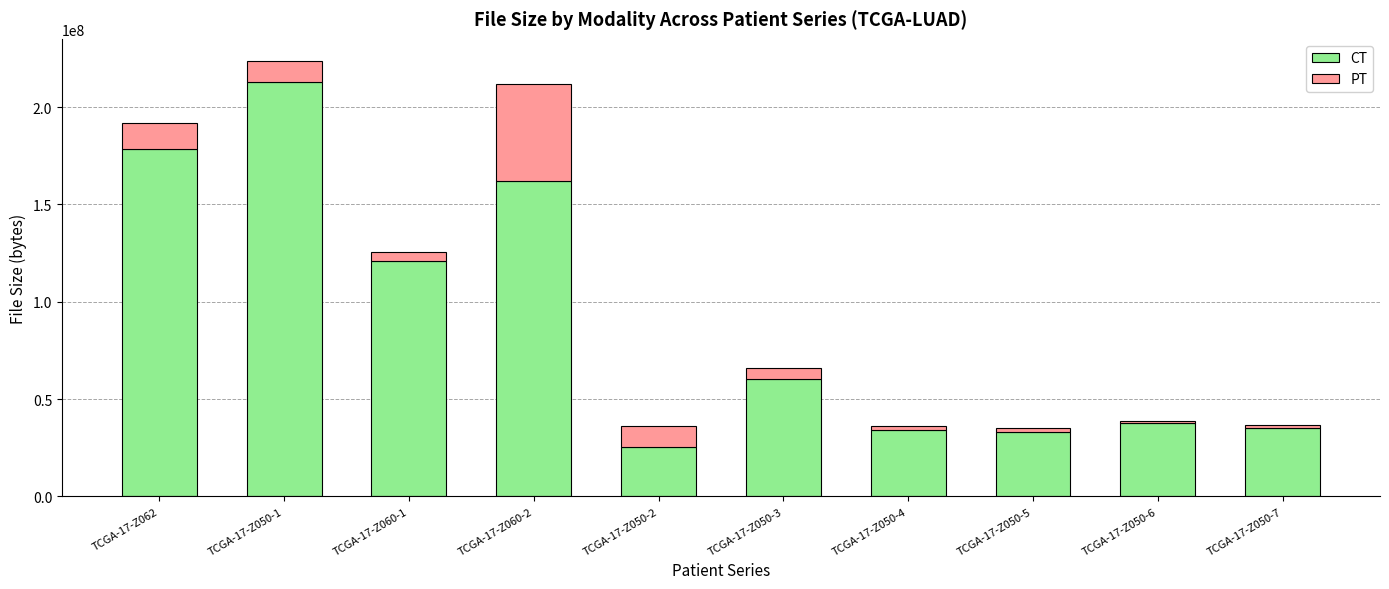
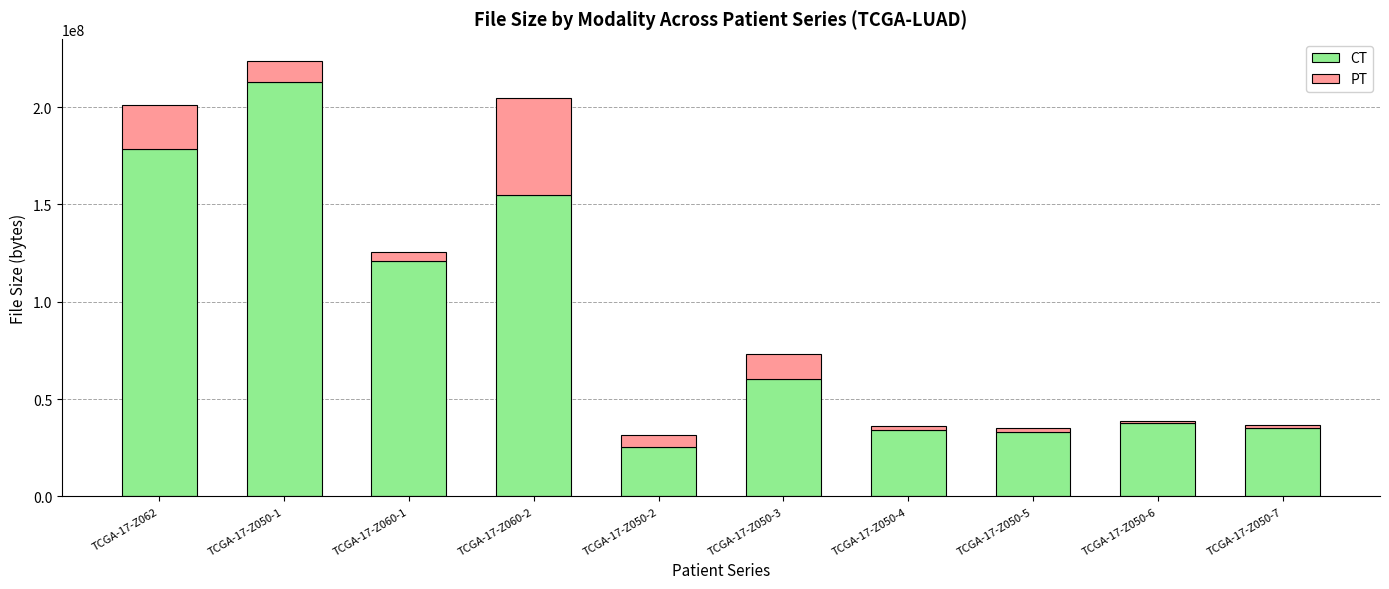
  {
    "CT": {
      "TCGA-17-Z062": 179000000,
      "TCGA-17-Z050-1": 213000000,
      "TCGA-17-Z060-1": 121000000,
-     "TCGA-17-Z060-2": 162000000,
+     "TCGA-17-Z060-2": 155000000,
      "TCGA-17-Z050-2": 25000000,
      "TCGA-17-Z050-3": 60000000,
      "TCGA-17-Z050-4": 34000000,
      "TCGA-17-Z050-5": 33000000,
      "TCGA-17-Z050-6": 37000000,
      "TCGA-17-Z050-7": 35000000
    },
    "PT": {
-     "TCGA-17-Z062": 13000000,
+     "TCGA-17-Z062": 22000000,
      "TCGA-17-Z050-1": 11000000,
      "TCGA-17-Z060-1": 5000000,
      "TCGA-17-Z060-2": 50000000,
-     "TCGA-17-Z050-2": 11000000,
-     "TCGA-17-Z050-3": 6000000,
+     "TCGA-17-Z050-2": 6000000,
+     "TCGA-17-Z050-3": 13000000,
      "TCGA-17-Z050-4": 2000000,
      "TCGA-17-Z050-5": 2000000
    }
  }
